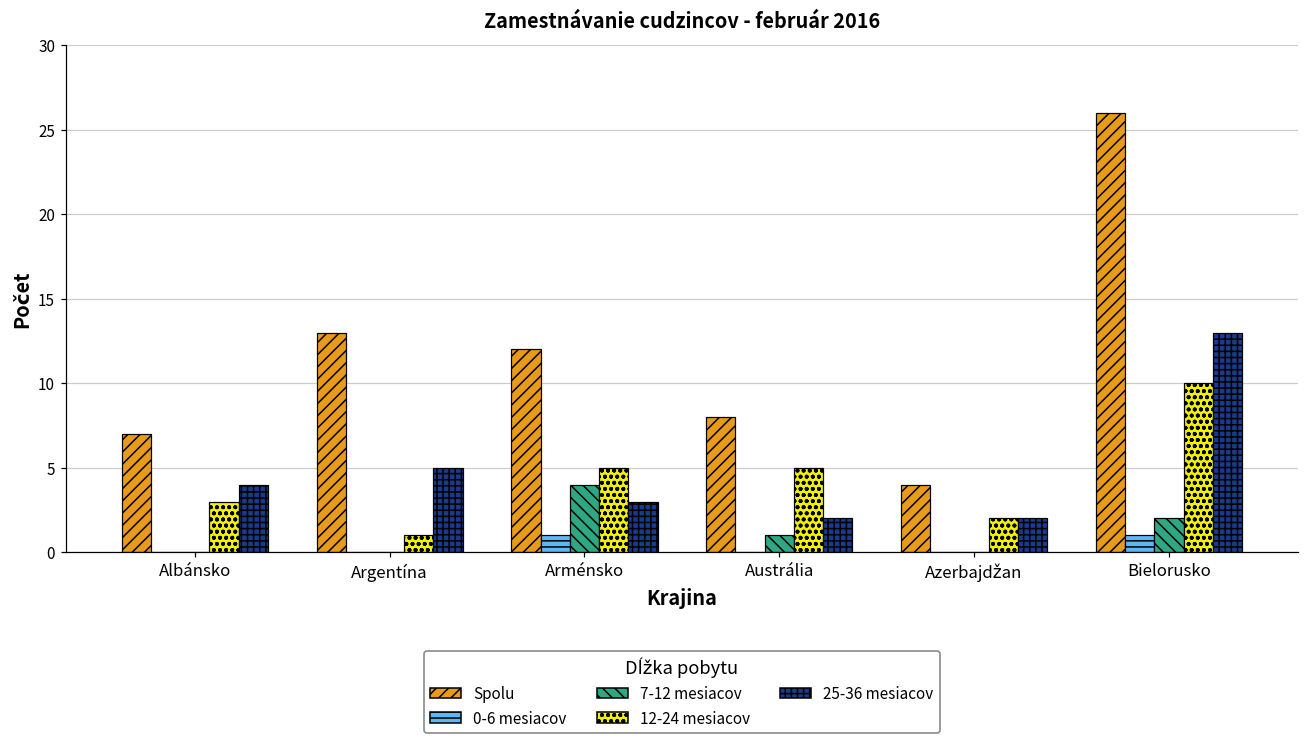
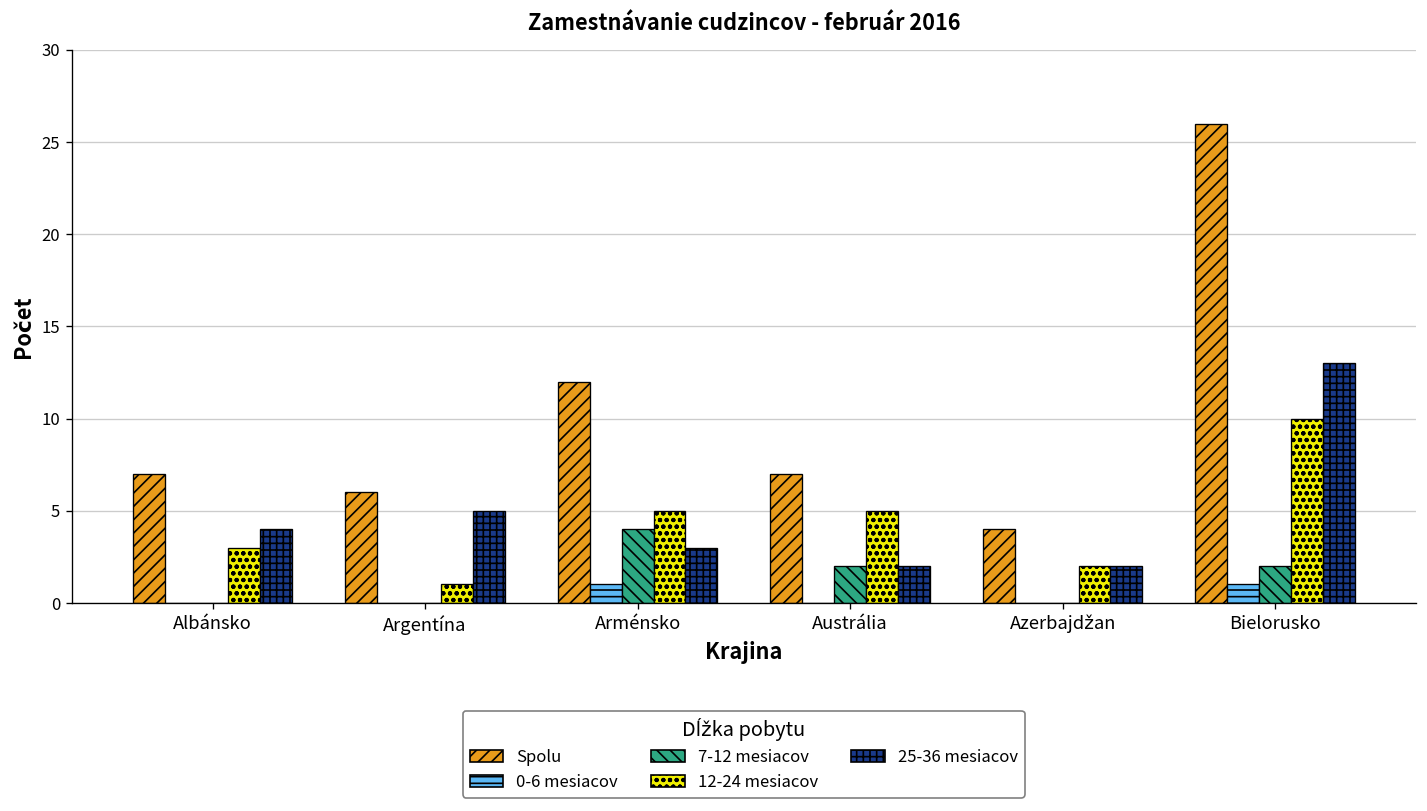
  {
    "Spolu": {
      "Albánsko": 7,
-     "Argentína": 13,
+     "Argentína": 6,
      "Arménsko": 12,
-     "Austrália": 8,
+     "Austrália": 7,
      "Azerbajdžan": 4,
      "Bielorusko": 26
    },
    "0-6 mesiacov": {
      "Albánsko": 0,
      "Argentína": 0,
      "Arménsko": 1,
      "Austrália": 0,
      "Azerbajdžan": 0,
      "Bielorusko": 1
    },
    "7-12 mesiacov": {
      "Albánsko": 0,
      "Argentína": 0,
      "Arménsko": 4,
-     "Austrália": 1,
+     "Austrália": 2,
      "Azerbajdžan": 0,
      "Bielorusko": 2
    },
    "12-24 mesiacov": {
      "Albánsko": 3,
      "Argentína": 1,
      "Arménsko": 5,
      "Austrália": 5,
      "Azerbajdžan": 2,
      "Bielorusko": 10
    },
    "25-36 mesiacov": {
      "Albánsko": 4,
      "Argentína": 5,
      "Arménsko": 3,
      "Austrália": 2,
      "Azerbajdžan": 2,
      "Bielorusko": 13
    }
  }
